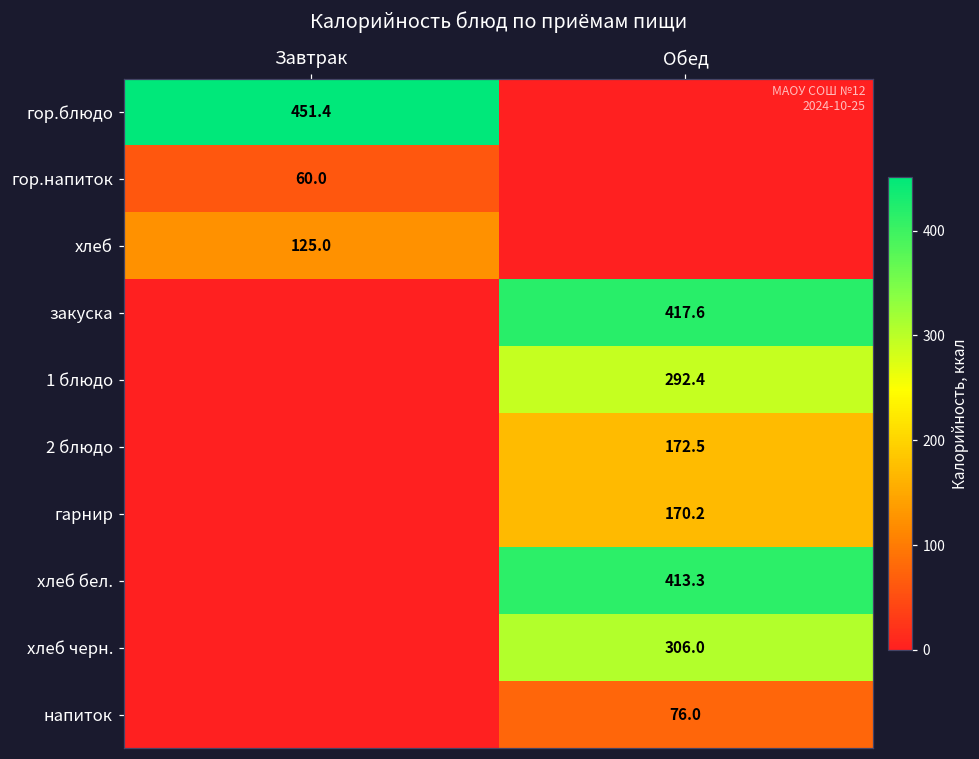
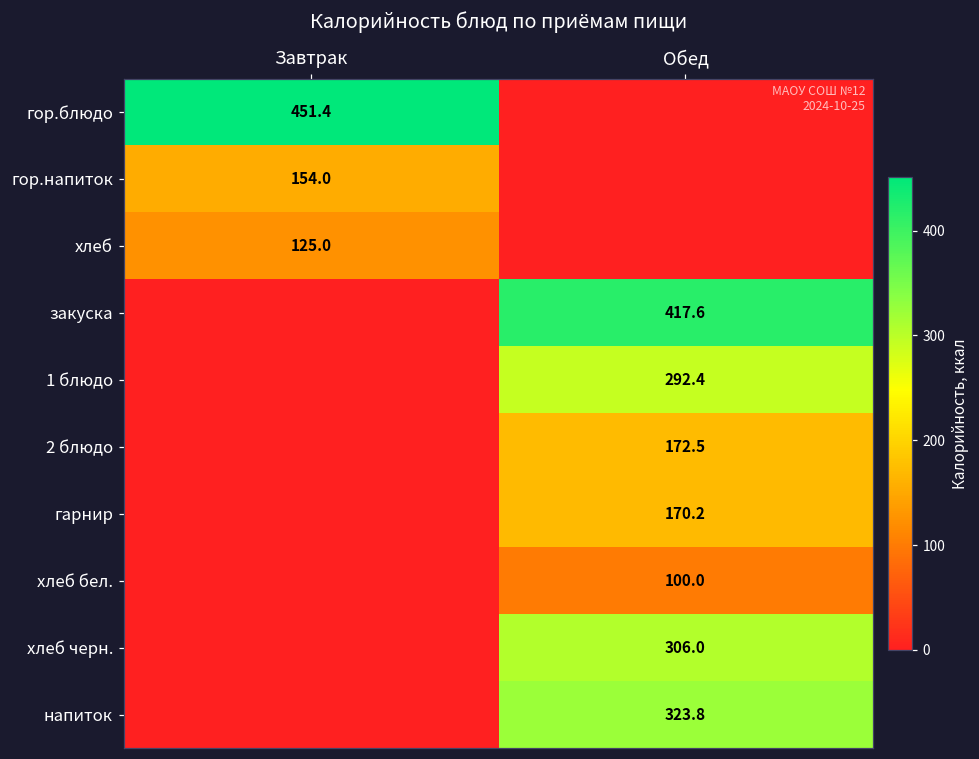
  {
    "гор.блюдо": {
      "Завтрак": 451.4
    },
    "гор.напиток": {
-     "Завтрак": 60.0
+     "Завтрак": 154.0
    },
    "хлеб": {
      "Завтрак": 125.0
    },
    "закуска": {
      "Обед": 417.6
    },
    "1 блюдо": {
      "Обед": 292.4
    },
    "2 блюдо": {
      "Обед": 172.5
    },
    "гарнир": {
      "Обед": 170.2
    },
    "хлеб бел.": {
-     "Обед": 413.3
+     "Обед": 100.0
    },
    "хлеб черн.": {
      "Обед": 306.0
    },
    "напиток": {
-     "Обед": 76.0
+     "Обед": 323.8
    }
  }
